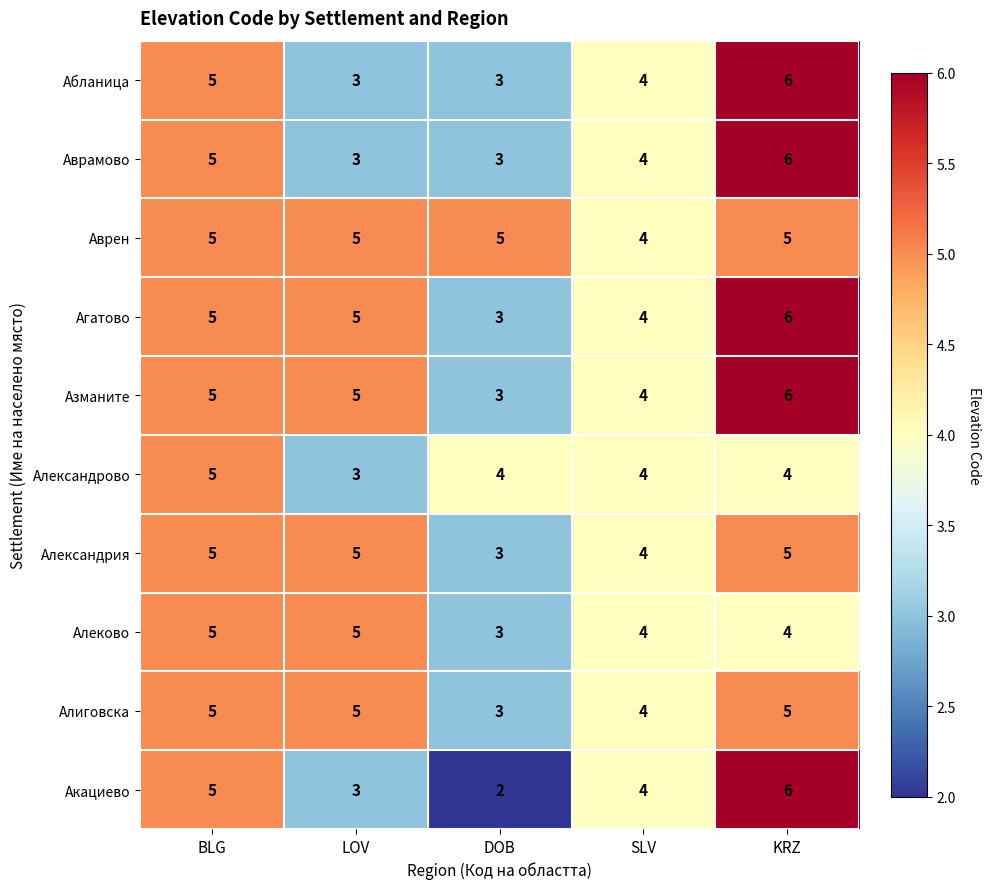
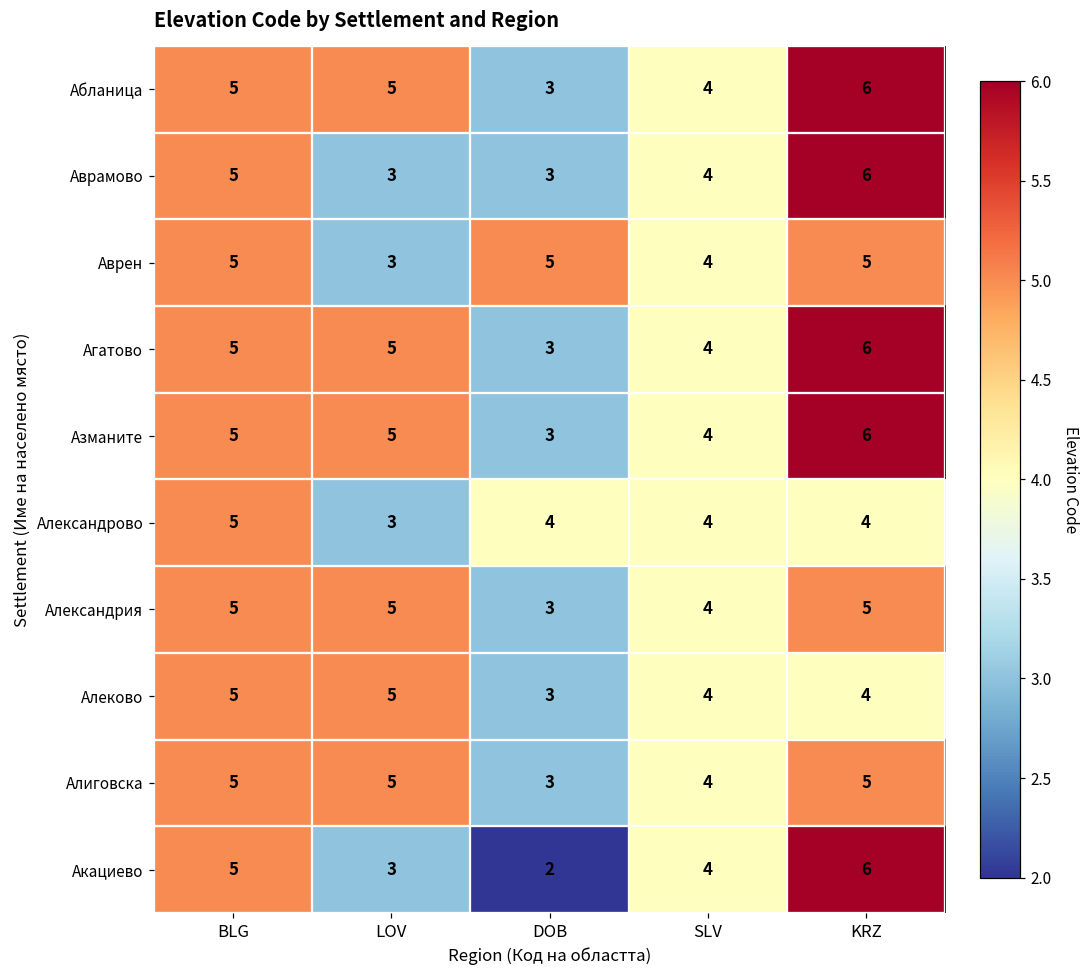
  {
    "Абланица": {
      "BLG": 5,
-     "LOV": 3,
+     "LOV": 5,
      "DOB": 3,
      "SLV": 4,
      "KRZ": 6
    },
    "Аврамово": {
      "BLG": 5,
      "LOV": 3,
      "DOB": 3,
      "SLV": 4,
      "KRZ": 6
    },
    "Аврен": {
      "BLG": 5,
-     "LOV": 5,
+     "LOV": 3,
      "DOB": 5,
      "SLV": 4,
      "KRZ": 5
    },
    "Агатово": {
      "BLG": 5,
      "LOV": 5,
      "DOB": 3,
      "SLV": 4,
      "KRZ": 6
    },
    "Азманите": {
      "BLG": 5,
      "LOV": 5,
      "DOB": 3,
      "SLV": 4,
      "KRZ": 6
    },
    "Александрово": {
      "BLG": 5,
      "LOV": 3,
      "DOB": 4,
      "SLV": 4,
      "KRZ": 4
    },
    "Александрия": {
      "BLG": 5,
      "LOV": 5,
      "DOB": 3,
      "SLV": 4,
      "KRZ": 5
    },
    "Алеково": {
      "BLG": 5,
      "LOV": 5,
      "DOB": 3,
      "SLV": 4,
      "KRZ": 4
    },
    "Алиговска": {
      "BLG": 5,
      "LOV": 5,
      "DOB": 3,
      "SLV": 4,
      "KRZ": 5
    },
    "Акациево": {
      "BLG": 5,
      "LOV": 3,
      "DOB": 2,
      "SLV": 4,
      "KRZ": 6
    }
  }
